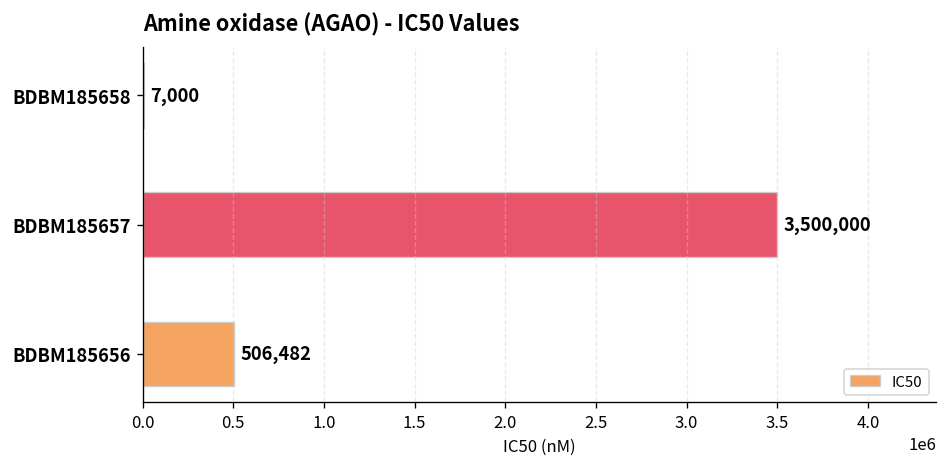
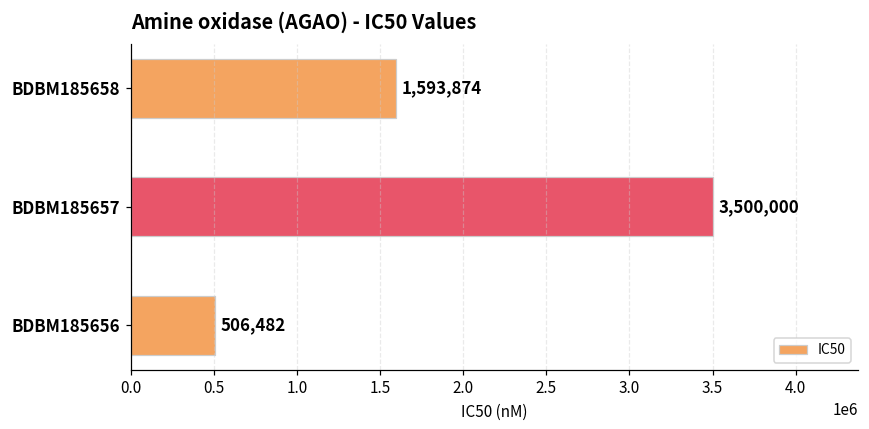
  {
-   "BDBM185658": "7,000",
+   "BDBM185658": "1,593,874",
    "BDBM185657": "3,500,000",
    "BDBM185656": "506,482"
  }
